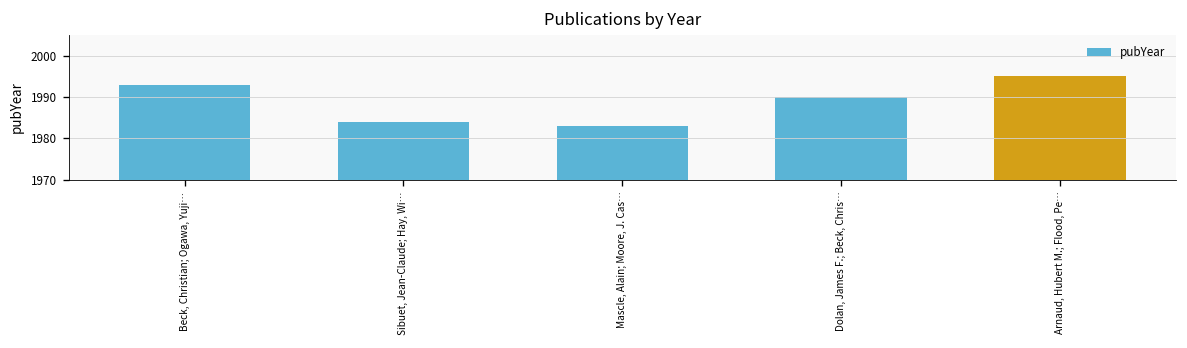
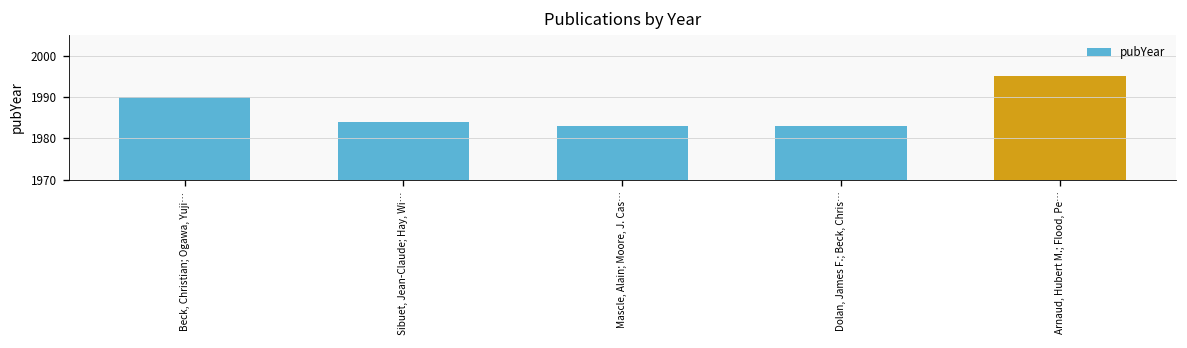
  {
-   "Beck, Christian; Ogawa, Yuji…": 1993,
+   "Beck, Christian; Ogawa, Yuji…": 1990,
    "Sibuet, Jean-Claude; Hay, Wi…": 1984,
    "Mascle, Alain; Moore, J. Cas…": 1983,
-   "Dolan, James F.; Beck, Chris…": 1990,
+   "Dolan, James F.; Beck, Chris…": 1983,
    "Arnaud, Hubert M.; Flood, Pe…": 1995
  }
